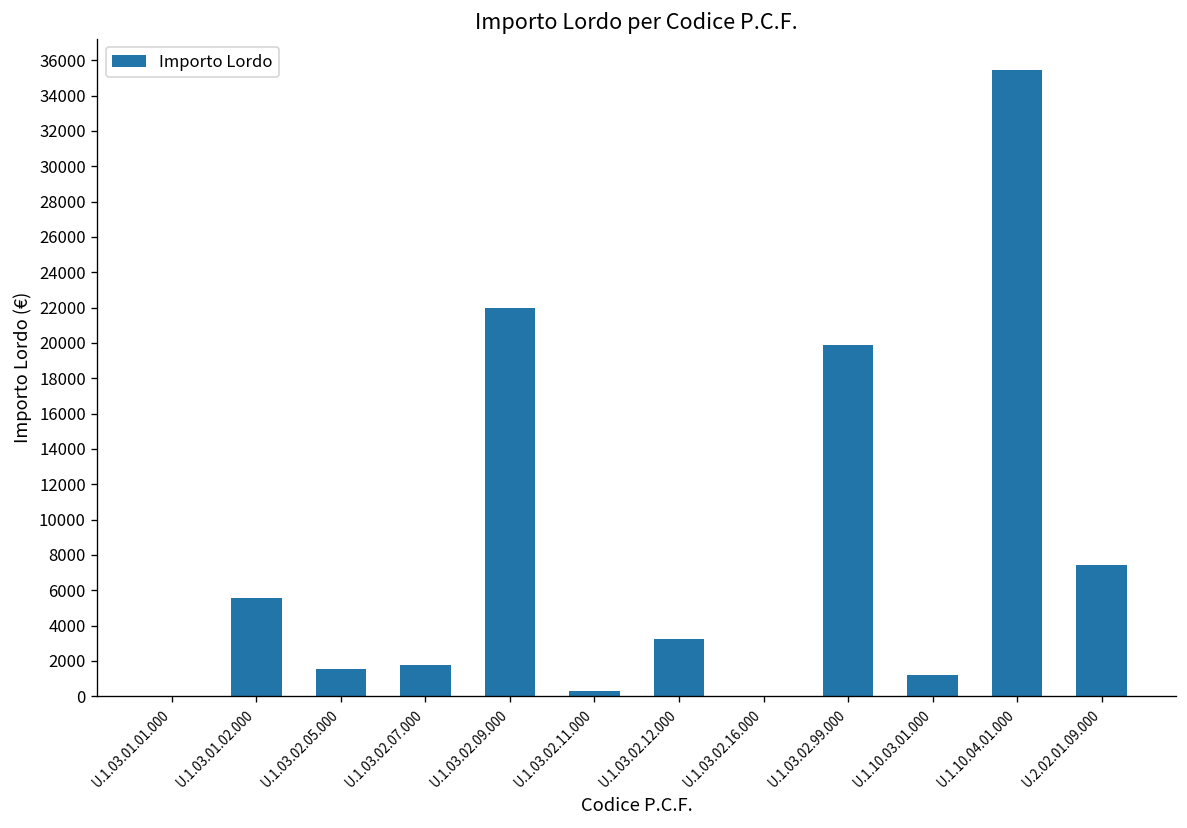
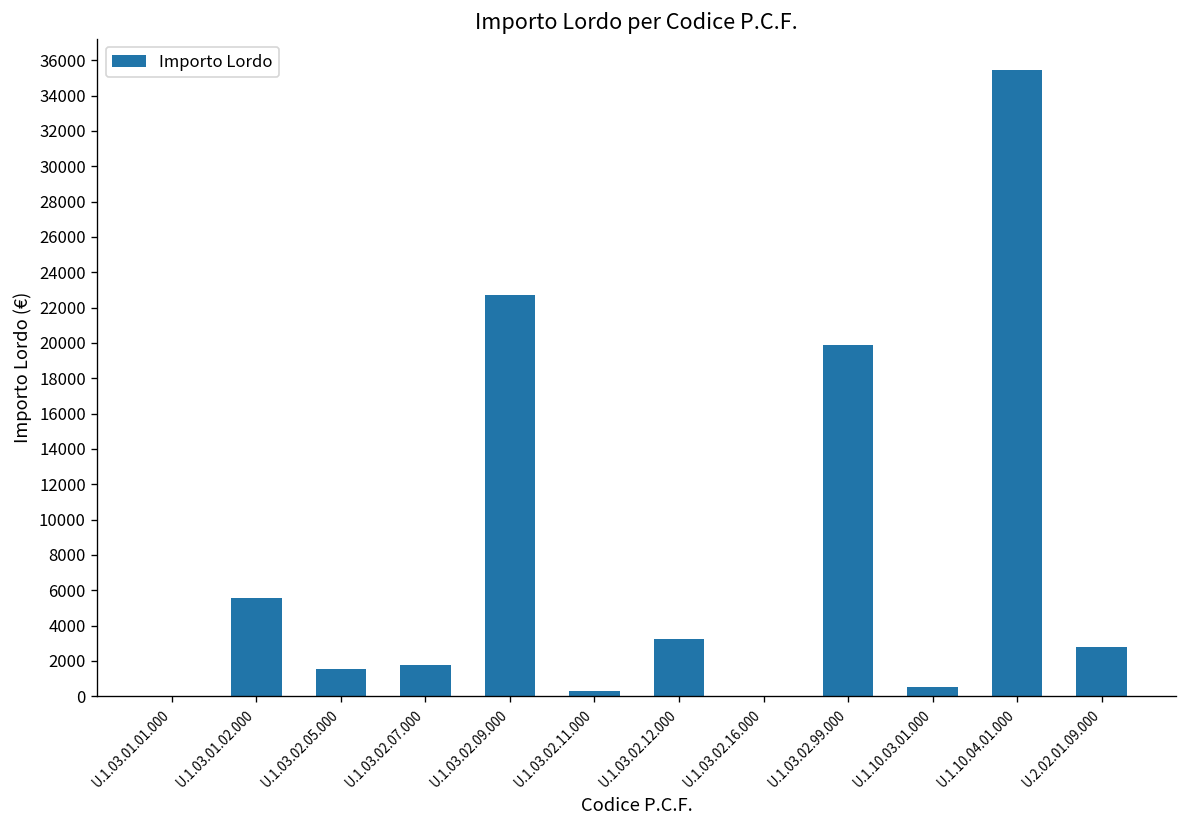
  {
    "U.1.03.01.02.000": 5600,
    "U.1.03.02.05.000": 1500,
    "U.1.03.02.07.000": 1800,
-   "U.1.03.02.09.000": 22000,
+   "U.1.03.02.09.000": 22700,
    "U.1.03.02.11.000": 300,
    "U.1.03.02.12.000": 3200,
    "U.1.03.02.99.000": 19900,
-   "U.1.10.03.01.000": 1200,
+   "U.1.10.03.01.000": 500,
    "U.1.10.04.01.000": 35400,
-   "U.2.02.01.09.000": 7500
+   "U.2.02.01.09.000": 2800
  }
